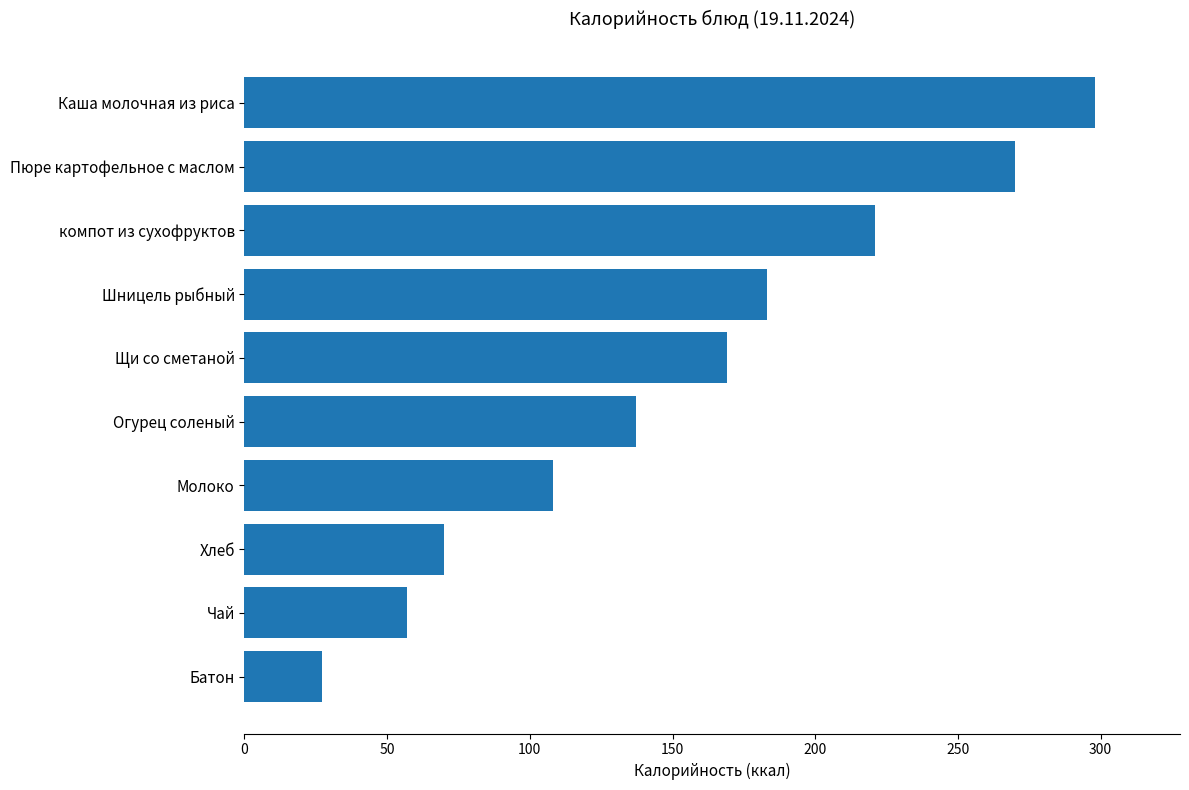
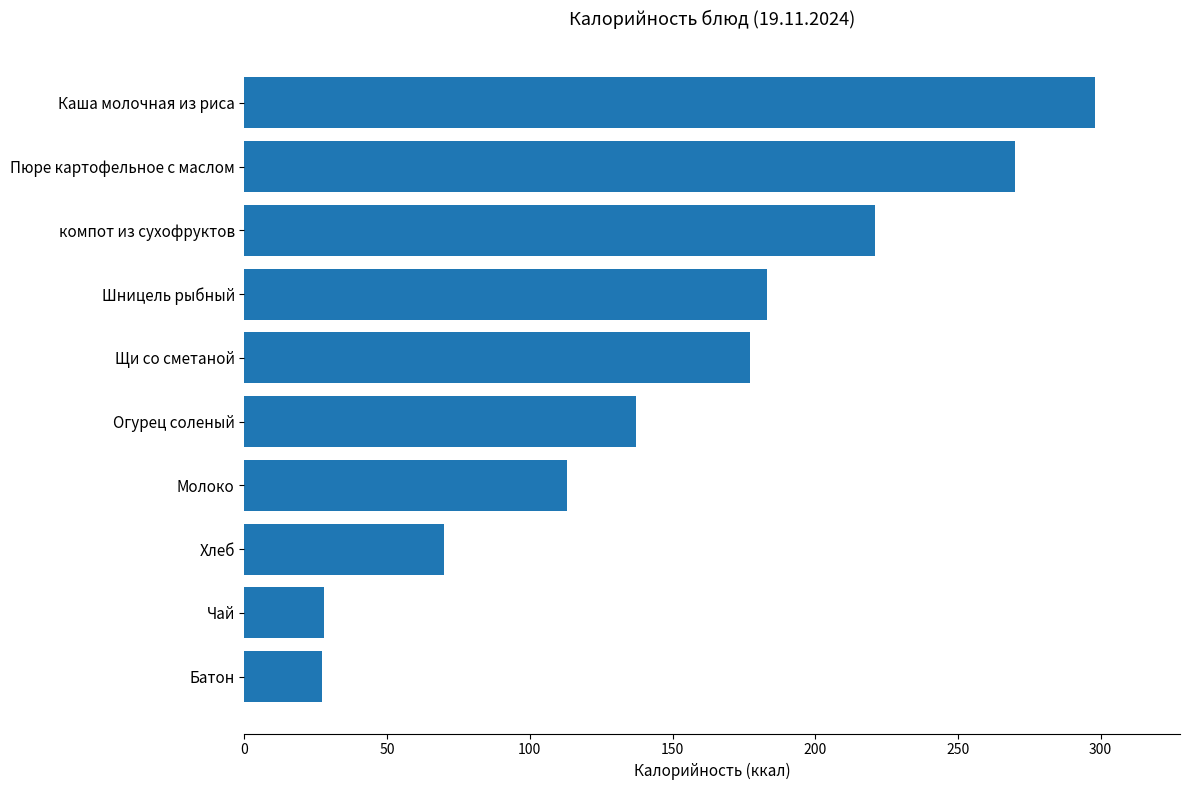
  {
    "Каша молочная из риса": 298,
    "Пюре картофельное с маслом": 270,
    "компот из сухофруктов": 221,
    "Шницель рыбный": 183,
-   "Щи со сметаной": 169,
+   "Щи со сметаной": 177,
    "Огурец соленый": 137,
-   "Молоко": 108,
+   "Молоко": 113,
    "Хлеб": 70,
-   "Чай": 57,
+   "Чай": 28,
    "Батон": 27
  }
